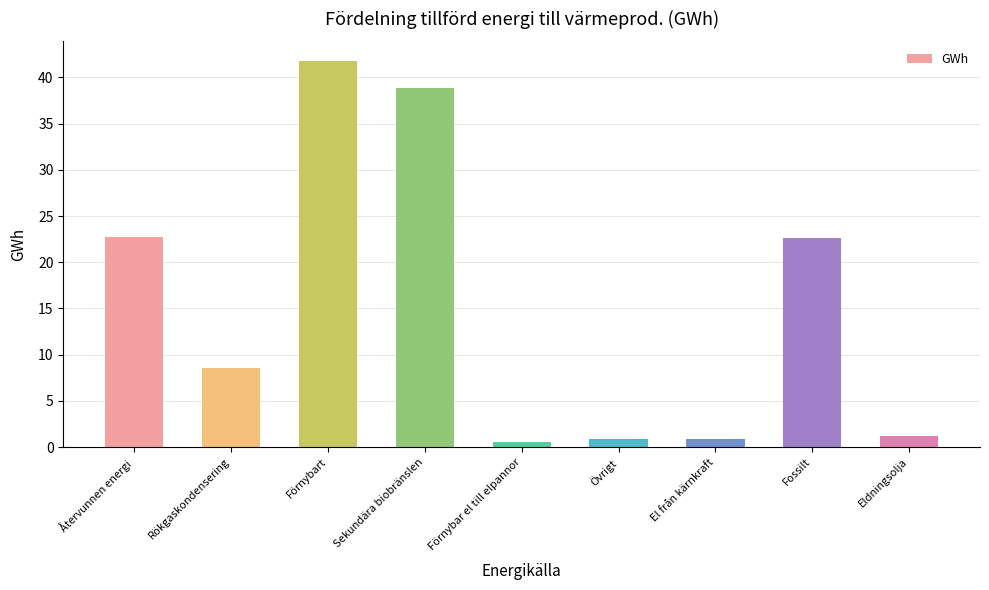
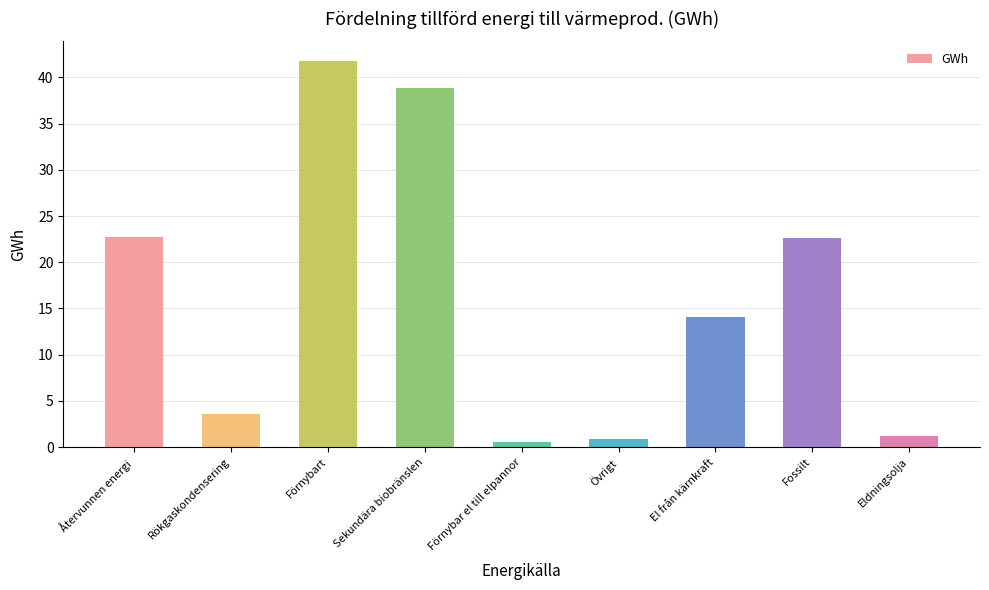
  {
    "Återvunnen energi": 23,
-   "Rökgaskondensering": 9,
+   "Rökgaskondensering": 4,
    "Förnybart": 42,
    "Sekundära biobränslen": 39,
    "Förnybar el till elpannor": 1,
    "Övrigt": 1,
-   "El från kärnkraft": 1,
+   "El från kärnkraft": 14,
    "Fossilt": 23,
    "Eldningsolja": 1
  }
